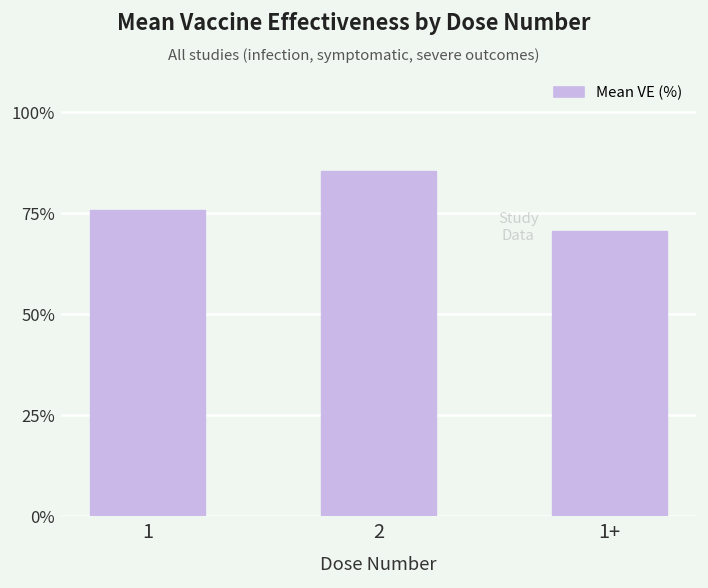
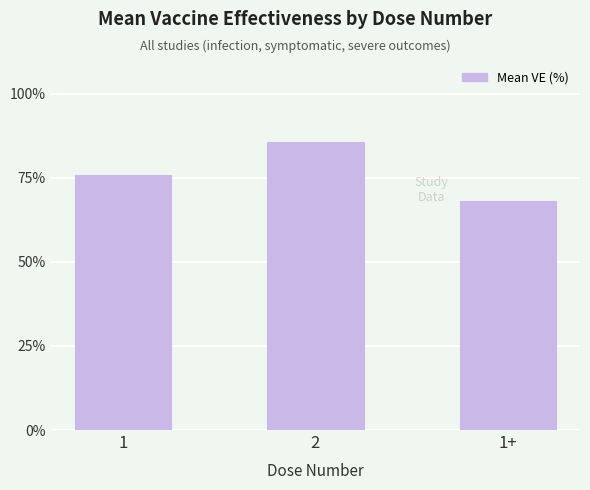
  {
    "1": "76%",
    "2": "86%",
-   "1+": "71%"
+   "1+": "68%"
  }
